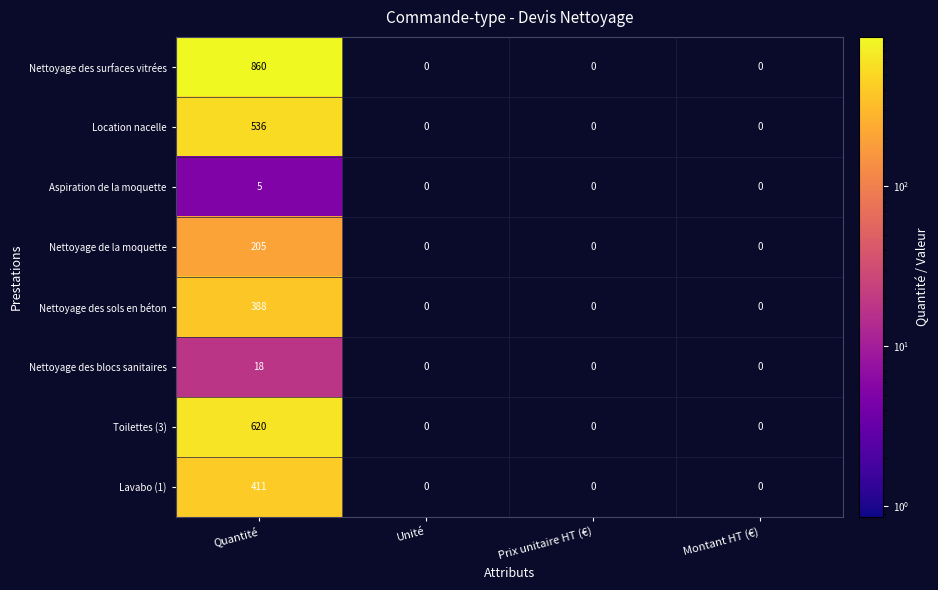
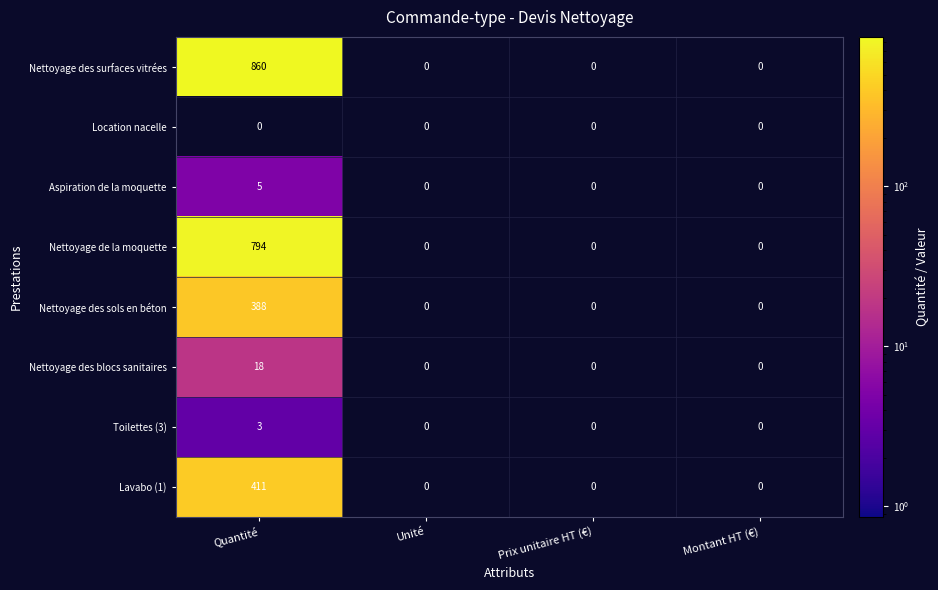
  {
    "Nettoyage des surfaces vitrées": {
      "Quantité": 860,
      "Unité": 0,
      "Prix unitaire HT (€)": 0,
      "Montant HT (€)": 0
    },
    "Location nacelle": {
-     "Quantité": 536,
+     "Quantité": 0,
      "Unité": 0,
      "Prix unitaire HT (€)": 0,
      "Montant HT (€)": 0
    },
    "Aspiration de la moquette": {
      "Quantité": 5,
      "Unité": 0,
      "Prix unitaire HT (€)": 0,
      "Montant HT (€)": 0
    },
    "Nettoyage de la moquette": {
-     "Quantité": 205,
+     "Quantité": 794,
      "Unité": 0,
      "Prix unitaire HT (€)": 0,
      "Montant HT (€)": 0
    },
    "Nettoyage des sols en béton": {
      "Quantité": 388,
      "Unité": 0,
      "Prix unitaire HT (€)": 0,
      "Montant HT (€)": 0
    },
    "Nettoyage des blocs sanitaires": {
      "Quantité": 18,
      "Unité": 0,
      "Prix unitaire HT (€)": 0,
      "Montant HT (€)": 0
    },
    "Toilettes (3)": {
-     "Quantité": 620,
+     "Quantité": 3,
      "Unité": 0,
      "Prix unitaire HT (€)": 0,
      "Montant HT (€)": 0
    },
    "Lavabo (1)": {
      "Quantité": 411,
      "Unité": 0,
      "Prix unitaire HT (€)": 0,
      "Montant HT (€)": 0
    }
  }
